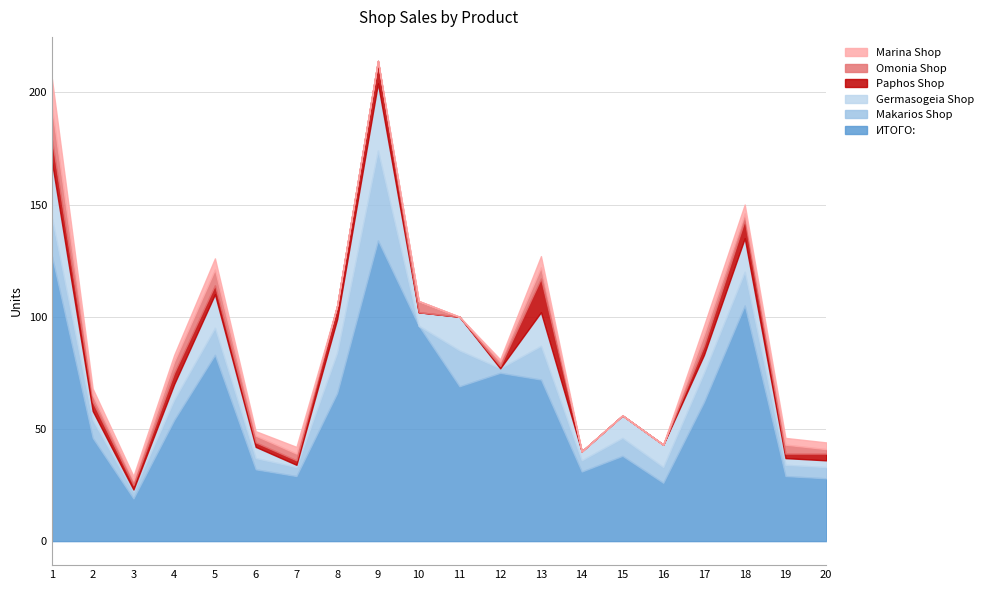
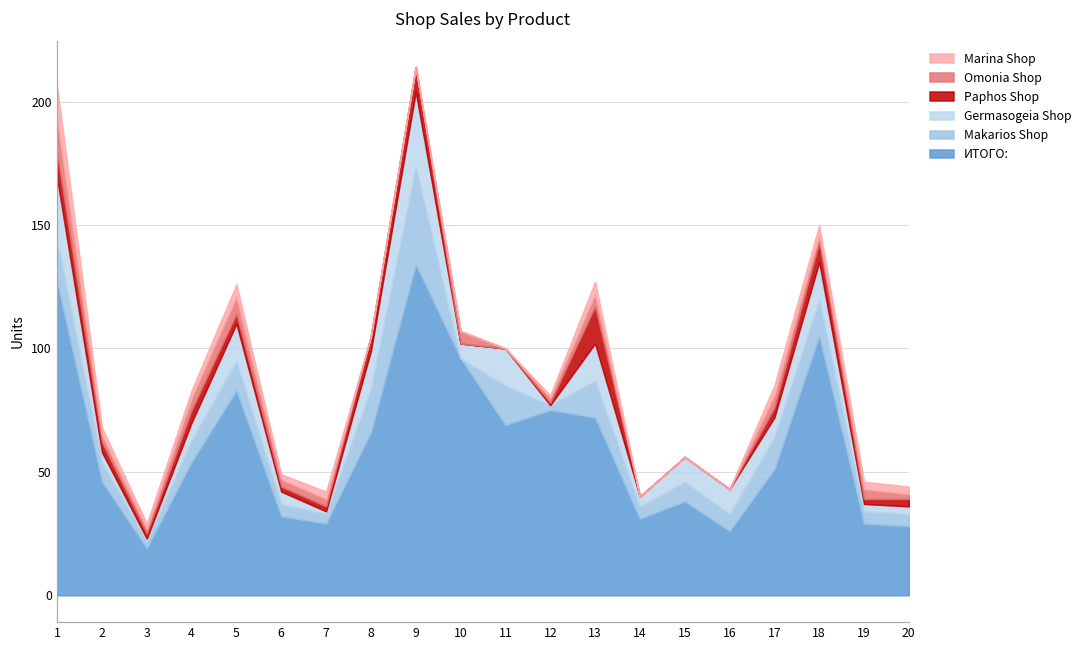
  {
    "ИТОГО:": {
      "1": 127,
      "2": 46,
      "3": 19,
      "4": 54,
      "5": 83,
      "6": 32,
      "7": 29,
      "8": 66,
      "9": 134,
      "11": 69,
      "12": 75,
      "13": 72,
      "14": 31,
      "15": 38,
      "16": 26,
-     "17": 62,
+     "17": 51,
      "18": 105,
      "19": 29,
      "20": 28
    },
    "Paphos Shop": {
      "1": 10,
      "2": 4,
      "3": 2,
      "4": 5,
      "5": 4,
      "6": 2,
      "7": 2,
      "13": 15,
      "17": 4,
      "18": 8,
      "19": 2,
      "20": 3
    },
    "Omonia Shop": {
      "1": 14,
      "2": 3,
      "3": 2,
      "4": 5,
      "5": 7,
      "6": 3,
      "7": 3,
      "13": 5,
      "17": 5,
      "18": 3,
      "19": 4,
      "20": 2
    },
    "Marina Shop": {
      "1": 13,
      "2": 3,
      "3": 2,
      "4": 3,
      "5": 5,
      "6": 2,
      "7": 3,
      "13": 5,
      "17": 4,
      "18": 4,
      "19": 3,
      "20": 3
    }
  }
